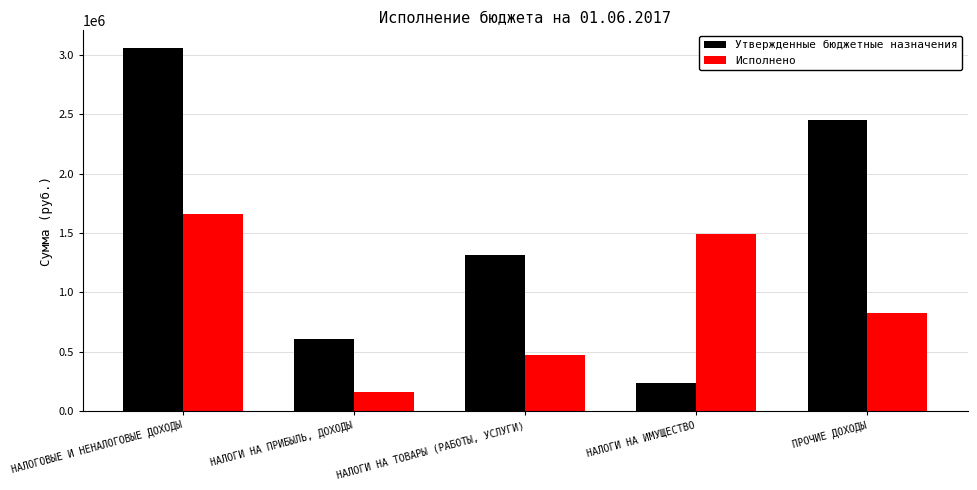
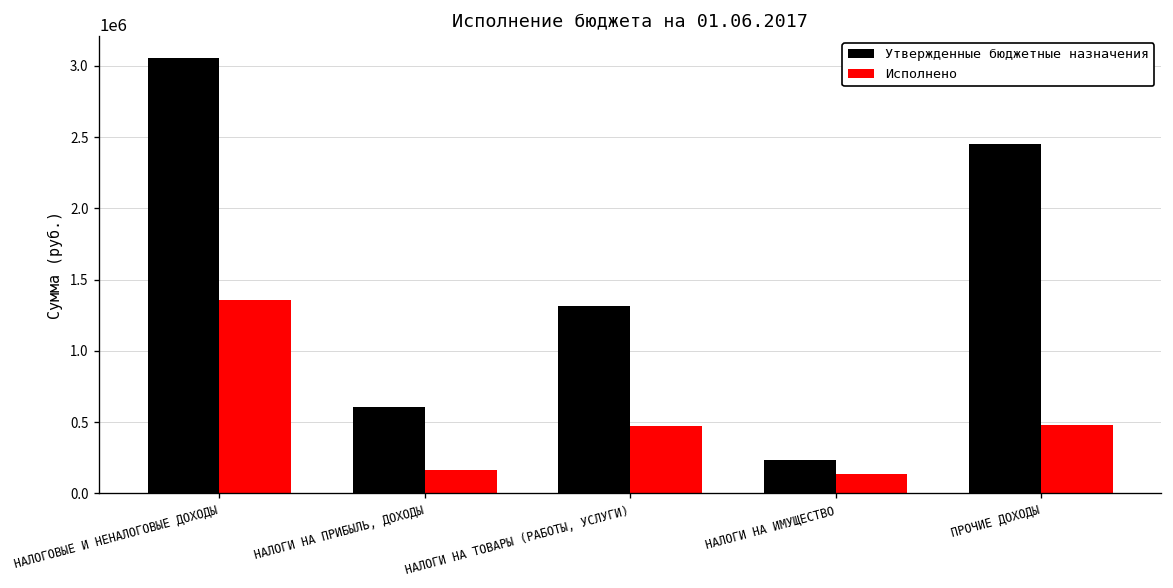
  {
    "Утвержденные бюджетные назначения": {
      "НАЛОГОВЫЕ И НЕНАЛОГОВЫЕ ДОХОДЫ": 3050000,
      "НАЛОГИ НА ПРИБЫЛЬ, ДОХОДЫ": 600000,
      "НАЛОГИ НА ТОВАРЫ (РАБОТЫ, УСЛУГИ)": 1320000,
      "НАЛОГИ НА ИМУЩЕСТВО": 240000,
      "ПРОЧИЕ ДОХОДЫ": 2460000
    },
    "Исполнено": {
-     "НАЛОГОВЫЕ И НЕНАЛОГОВЫЕ ДОХОДЫ": 1660000,
+     "НАЛОГОВЫЕ И НЕНАЛОГОВЫЕ ДОХОДЫ": 1360000,
      "НАЛОГИ НА ПРИБЫЛЬ, ДОХОДЫ": 160000,
      "НАЛОГИ НА ТОВАРЫ (РАБОТЫ, УСЛУГИ)": 480000,
-     "НАЛОГИ НА ИМУЩЕСТВО": 1500000,
-     "ПРОЧИЕ ДОХОДЫ": 830000
+     "НАЛОГИ НА ИМУЩЕСТВО": 140000,
+     "ПРОЧИЕ ДОХОДЫ": 480000
    }
  }
